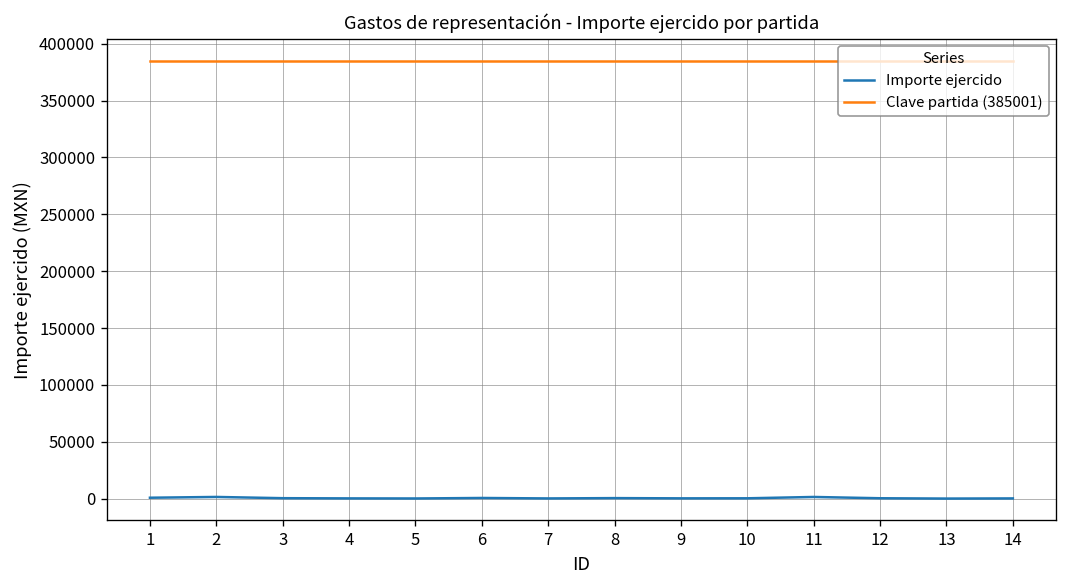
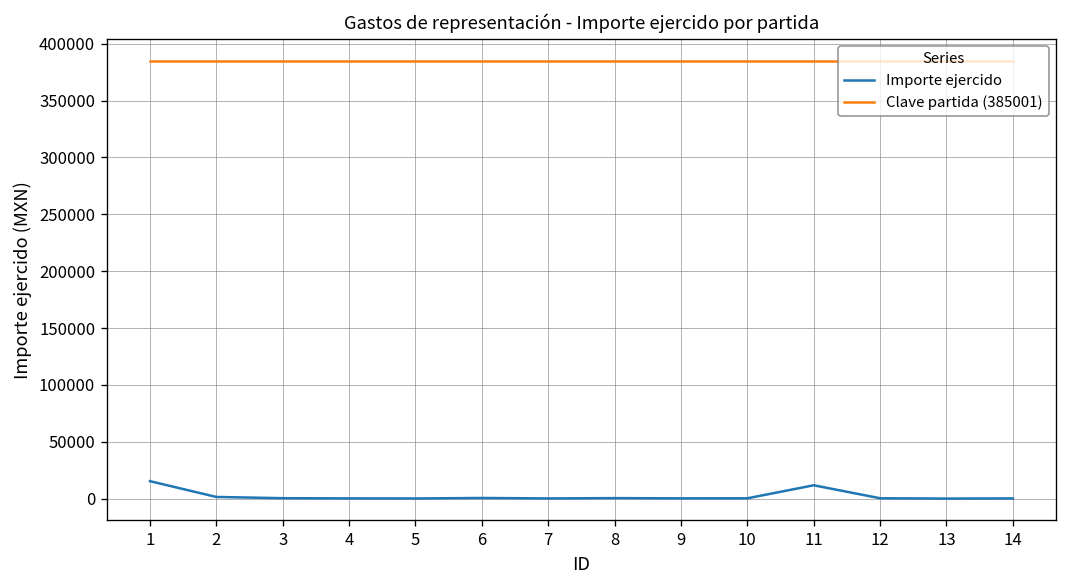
  {
    "Importe ejercido": {
-     "1": 0,
+     "1": 20000,
      "2": 0,
      "3": 0,
      "4": 0,
      "5": 0,
      "6": 0,
      "7": 0,
      "8": 0,
      "9": 0,
      "10": 0,
-     "11": 0,
+     "11": 10000,
      "12": 0,
      "13": 0,
      "14": 0
    },
    "Clave partida (385001)": {
      "1": 390000,
      "2": 390000,
      "3": 390000,
      "4": 390000,
      "5": 390000,
      "6": 390000,
      "7": 390000,
      "8": 390000,
      "9": 390000,
      "10": 390000,
      "11": 390000
    }
  }
